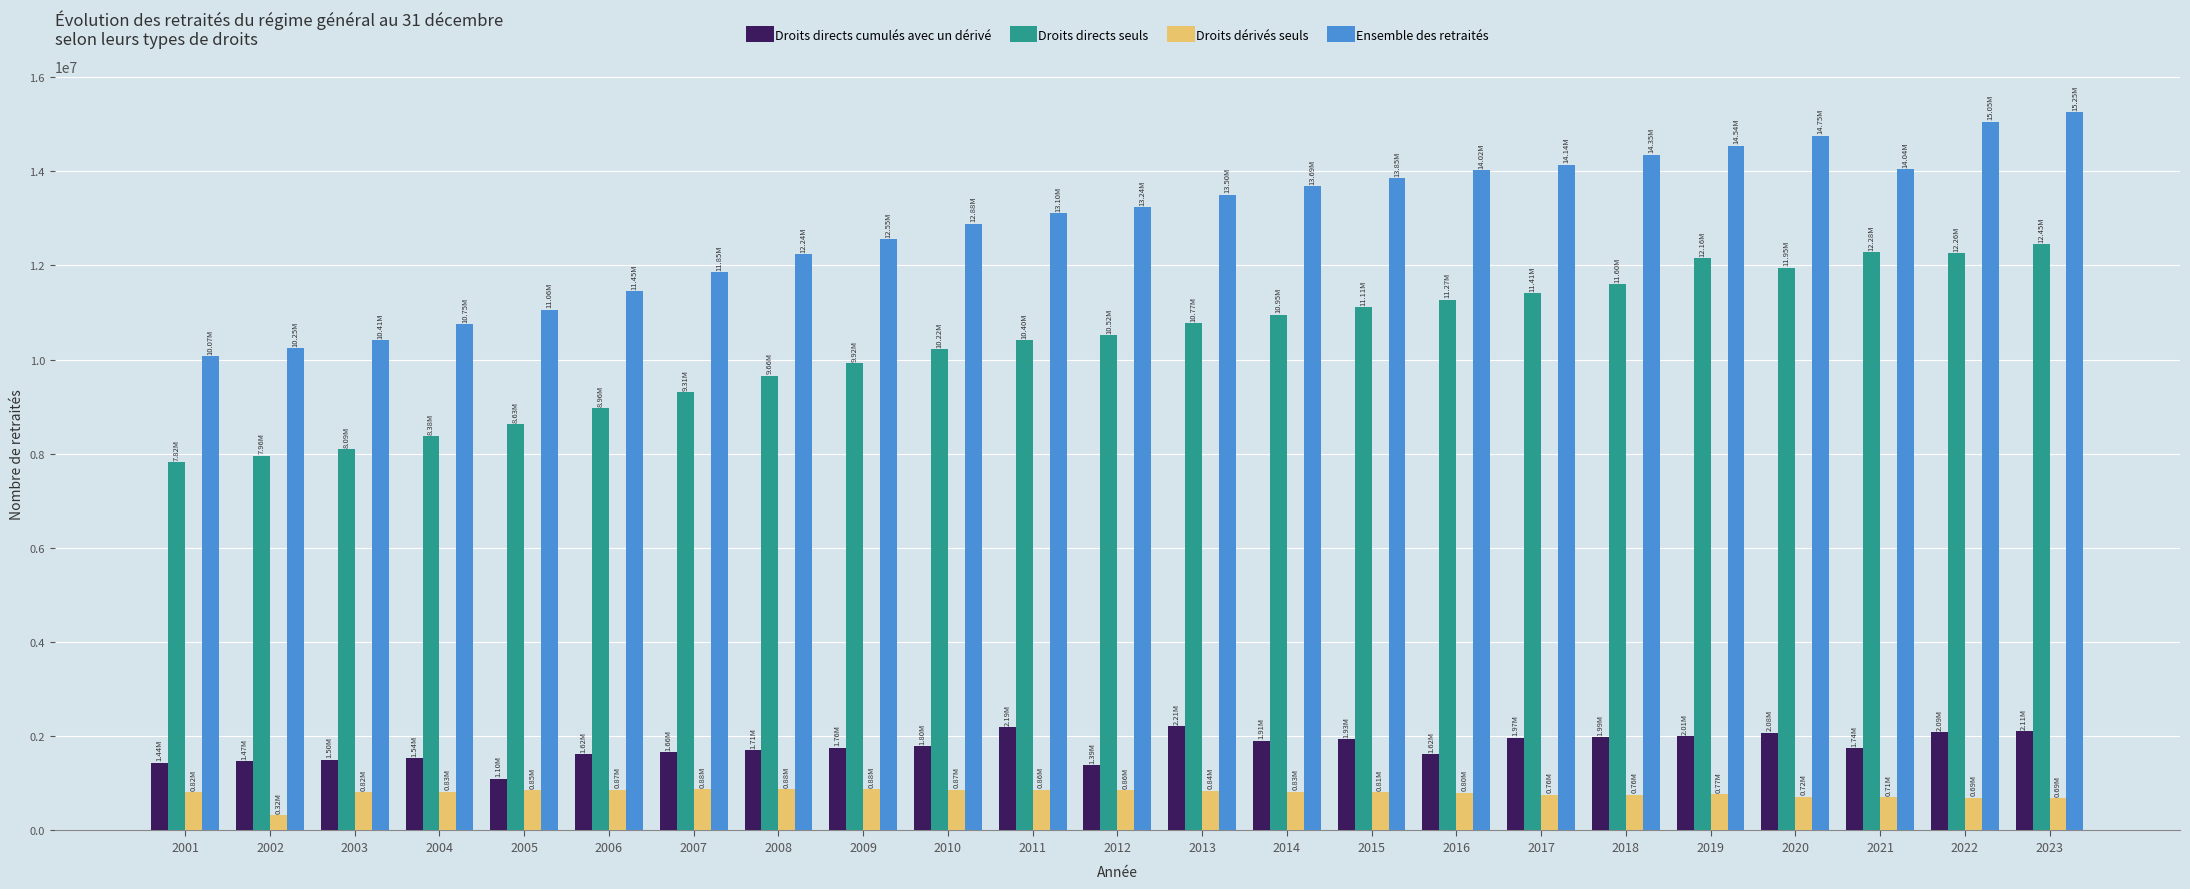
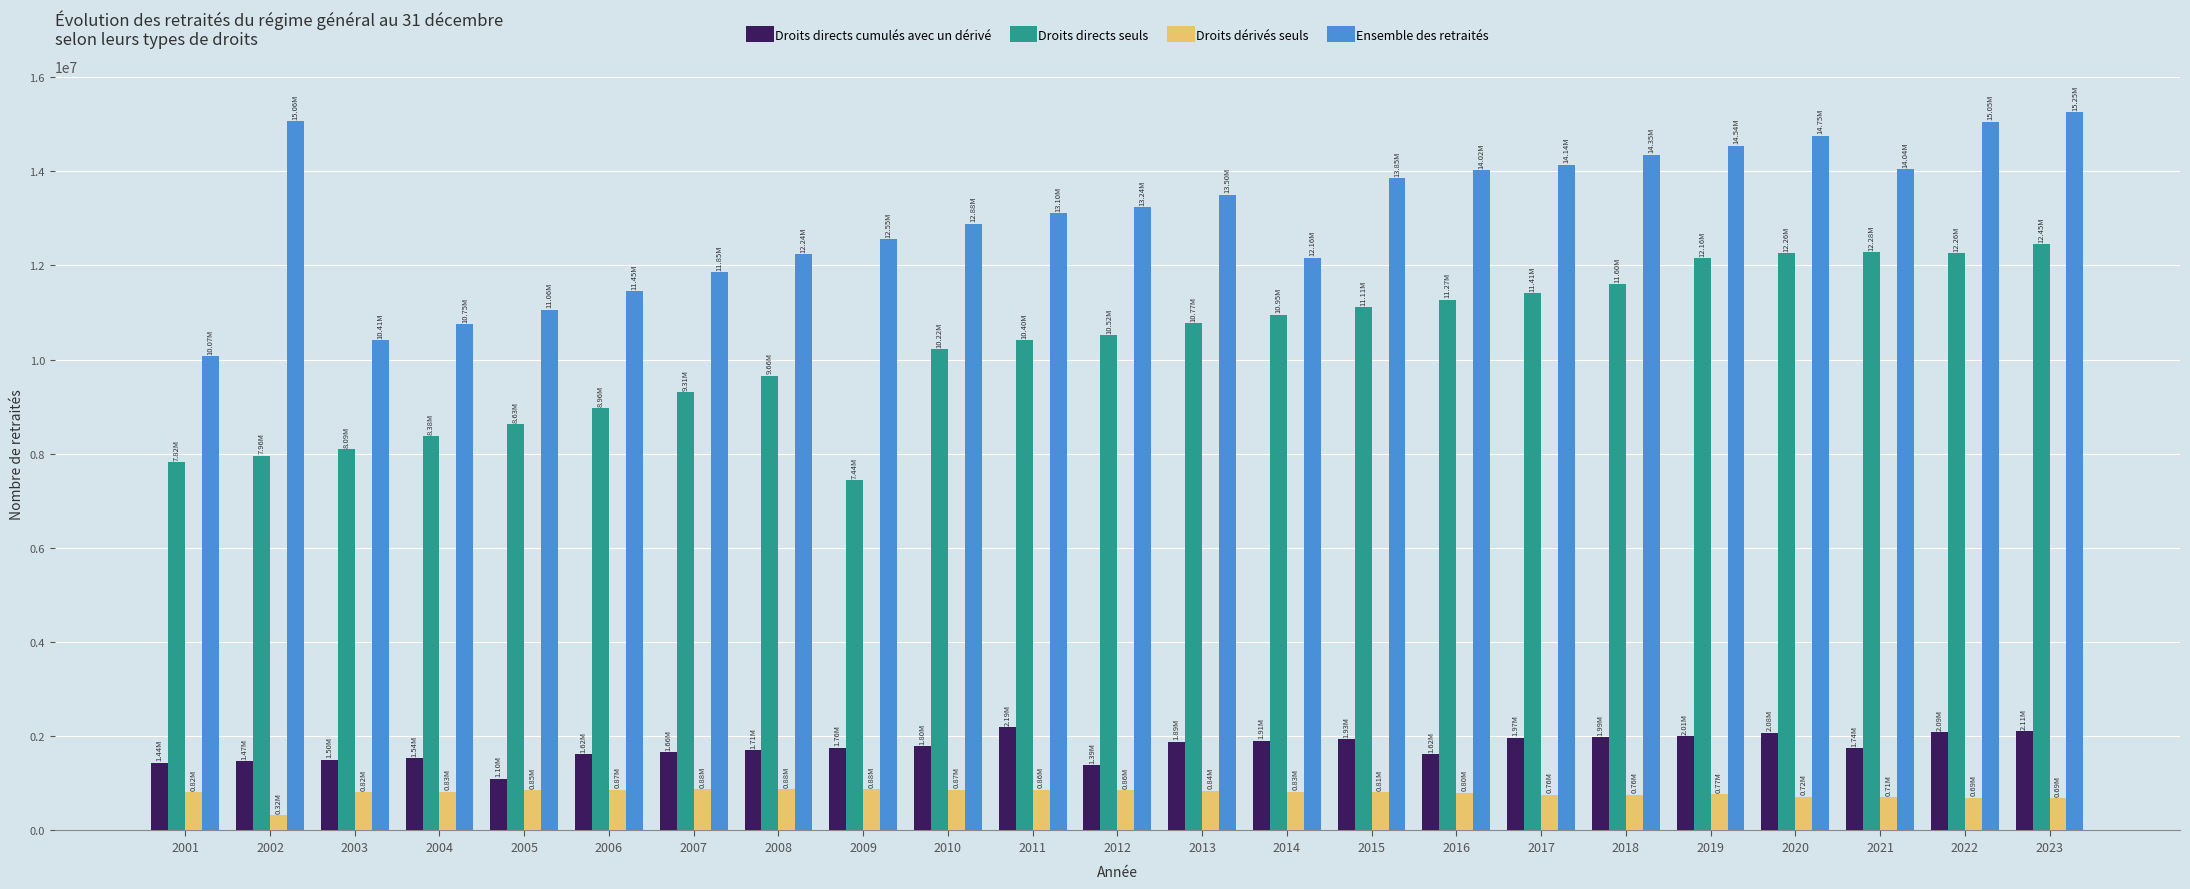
  {
    "Droits directs cumulés avec un dérivé": {
      "2001": "1.44M",
      "2002": "1.47M",
      "2003": "1.50M",
      "2004": "1.54M",
      "2005": "1.10M",
      "2006": "1.62M",
      "2007": "1.66M",
      "2008": "1.71M",
      "2009": "1.76M",
      "2010": "1.80M",
      "2011": "2.19M",
      "2012": "1.39M",
-     "2013": "2.21M",
+     "2013": "1.89M",
      "2014": "1.91M",
      "2015": "1.93M",
      "2016": "1.62M",
      "2017": "1.97M",
      "2018": "1.99M",
      "2019": "2.01M",
      "2020": "2.08M",
      "2021": "1.74M",
      "2022": "2.09M",
      "2023": "2.11M"
    },
    "Droits directs seuls": {
      "2001": "7.82M",
      "2002": "7.96M",
      "2003": "8.09M",
      "2004": "8.38M",
      "2005": "8.63M",
      "2006": "8.96M",
      "2007": "9.31M",
      "2008": "9.66M",
-     "2009": "9.92M",
+     "2009": "7.44M",
      "2010": "10.22M",
      "2011": "10.40M",
      "2012": "10.52M",
      "2013": "10.77M",
      "2014": "10.95M",
      "2015": "11.11M",
      "2016": "11.27M",
      "2017": "11.41M",
      "2018": "11.60M",
      "2019": "12.16M",
-     "2020": "11.95M",
+     "2020": "12.26M",
      "2021": "12.28M",
      "2022": "12.26M",
      "2023": "12.45M"
    },
    "Droits dérivés seuls": {
      "2001": "0.82M",
      "2002": "0.32M",
      "2003": "0.82M",
      "2004": "0.83M",
      "2005": "0.85M",
      "2006": "0.87M",
      "2007": "0.88M",
      "2008": "0.88M",
      "2009": "0.88M",
      "2010": "0.87M",
      "2011": "0.86M",
      "2012": "0.86M",
      "2013": "0.84M",
      "2014": "0.83M",
      "2015": "0.81M",
      "2016": "0.80M",
      "2017": "0.76M",
      "2018": "0.76M",
      "2019": "0.77M",
      "2020": "0.72M",
      "2021": "0.71M",
      "2022": "0.69M",
      "2023": "0.69M"
    },
    "Ensemble des retraités": {
      "2001": "10.07M",
-     "2002": "10.25M",
+     "2002": "15.06M",
      "2003": "10.41M",
      "2004": "10.75M",
      "2005": "11.06M",
      "2006": "11.45M",
      "2007": "11.85M",
      "2008": "12.24M",
      "2009": "12.55M",
      "2010": "12.88M",
      "2011": "13.10M",
      "2012": "13.24M",
      "2013": "13.50M",
-     "2014": "13.69M",
+     "2014": "12.16M",
      "2015": "13.85M",
      "2016": "14.02M",
      "2017": "14.14M",
      "2018": "14.35M",
      "2019": "14.54M",
      "2020": "14.75M",
      "2021": "14.04M",
      "2022": "15.05M",
      "2023": "15.25M"
    }
  }
